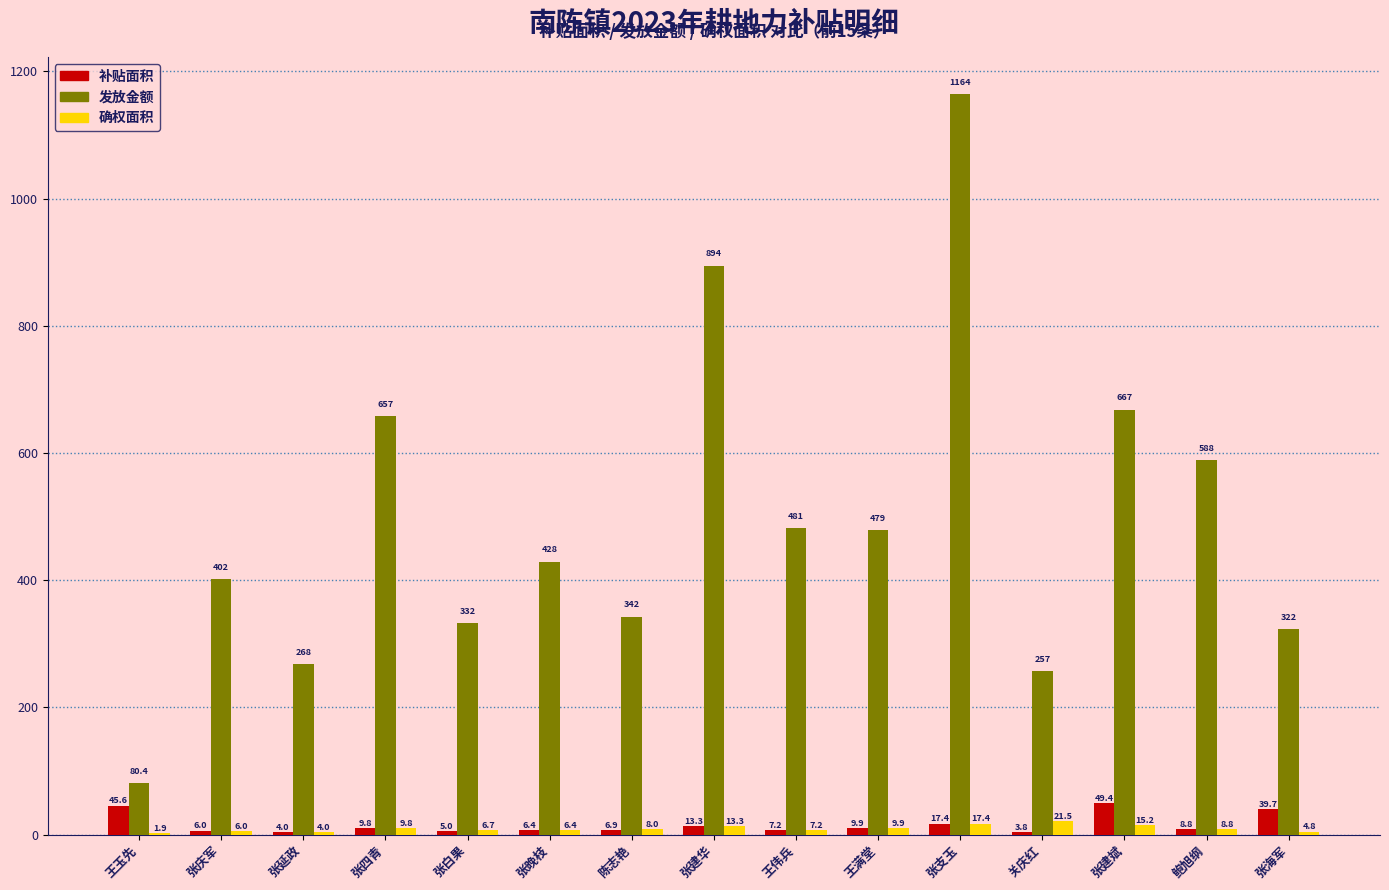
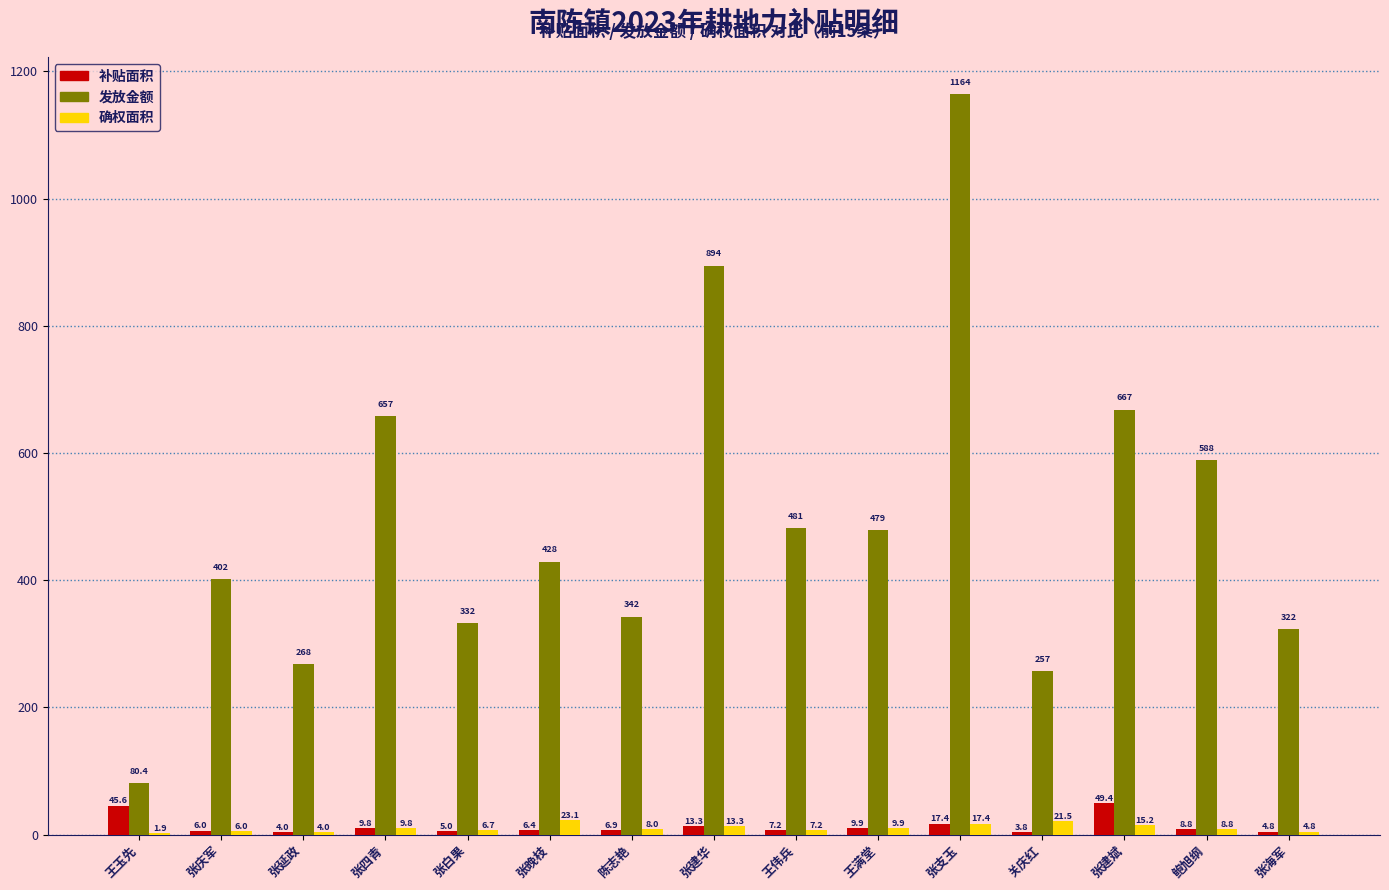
  {
    "补贴面积": {
      "王玉先": 45.6,
      "张庆军": 6.0,
      "张延政": 4.0,
      "张四青": 9.8,
      "张白果": 5.0,
      "张晚枝": 6.4,
      "陈志艳": 6.9,
      "张建华": 13.3,
      "王伟兵": 7.2,
      "王满堂": 9.9,
      "张支玉": 17.4,
      "关庆红": 3.8,
      "张建斌": 49.4,
      "鲍旭纲": 8.8,
-     "张海军": 39.7
+     "张海军": 4.8
    },
    "发放金额": {
      "王玉先": 80.4,
      "张庆军": 402,
      "张延政": 268,
      "张白果": 332,
      "张建华": 894,
      "王满堂": 479,
      "张支玉": 1164,
      "关庆红": 257
    },
    "确权面积": {
      "王玉先": 1.9,
      "张庆军": 6.0,
      "张延政": 4.0,
      "张四青": 9.8,
      "张白果": 6.7,
-     "张晚枝": 6.4,
+     "张晚枝": 23.1,
      "陈志艳": 8.0,
      "张建华": 13.3,
      "王伟兵": 7.2,
      "王满堂": 9.9,
      "张支玉": 17.4,
      "关庆红": 21.5,
      "张建斌": 15.2,
      "鲍旭纲": 8.8,
      "张海军": 4.8
    }
  }
